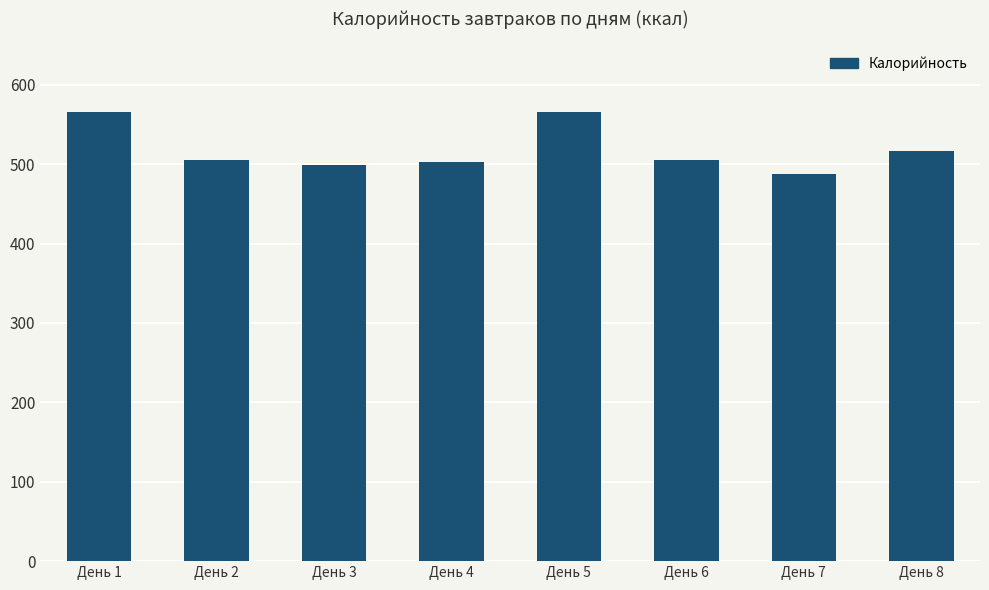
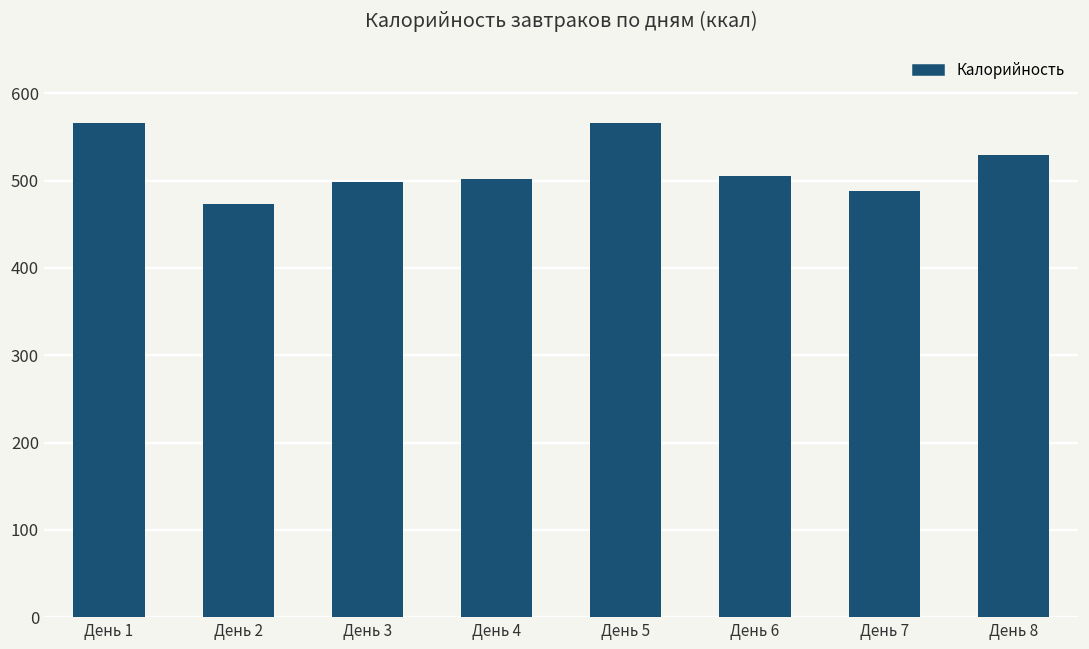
  {
    "День 1": 570,
-   "День 2": 500,
+   "День 2": 470,
    "День 3": 500,
    "День 4": 500,
    "День 5": 570,
    "День 6": 500,
    "День 7": 490,
-   "День 8": 520
+   "День 8": 530
  }
